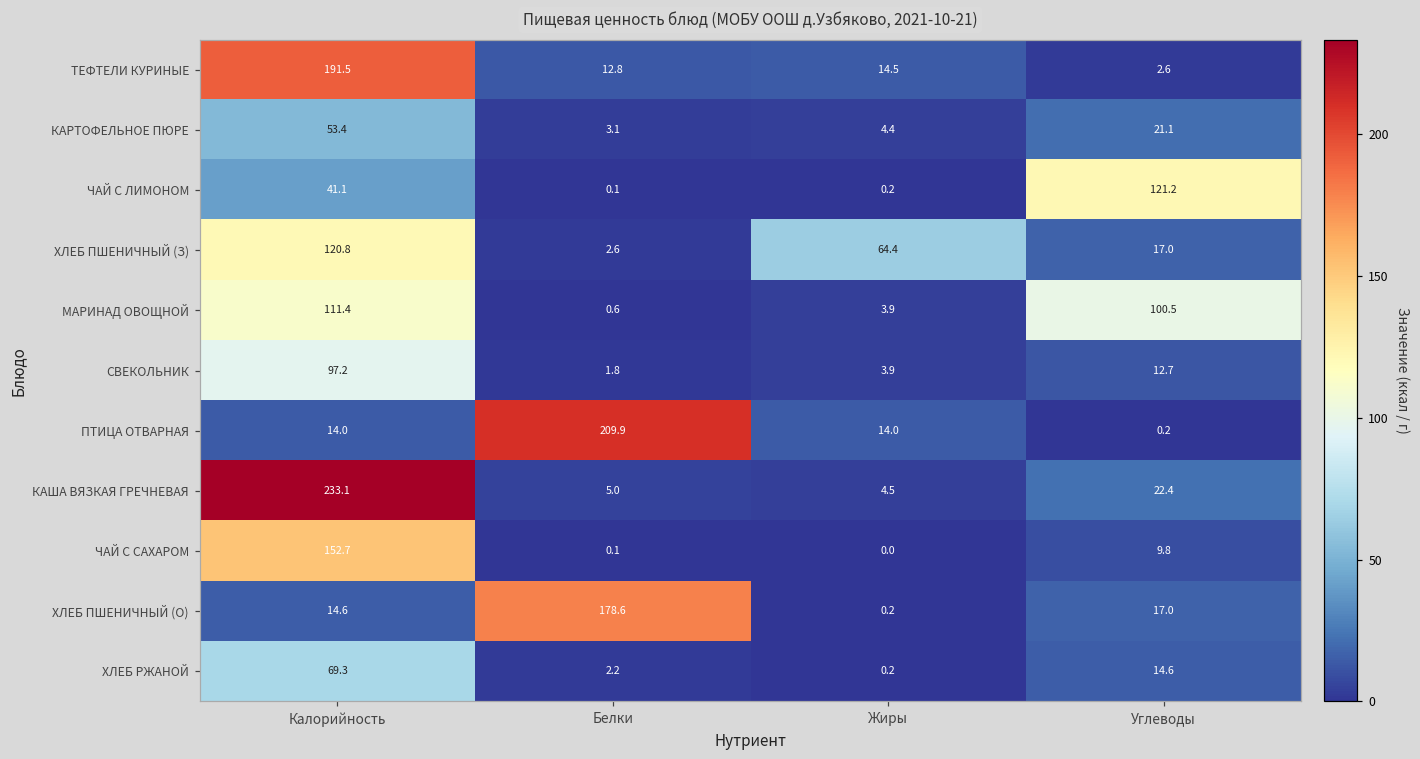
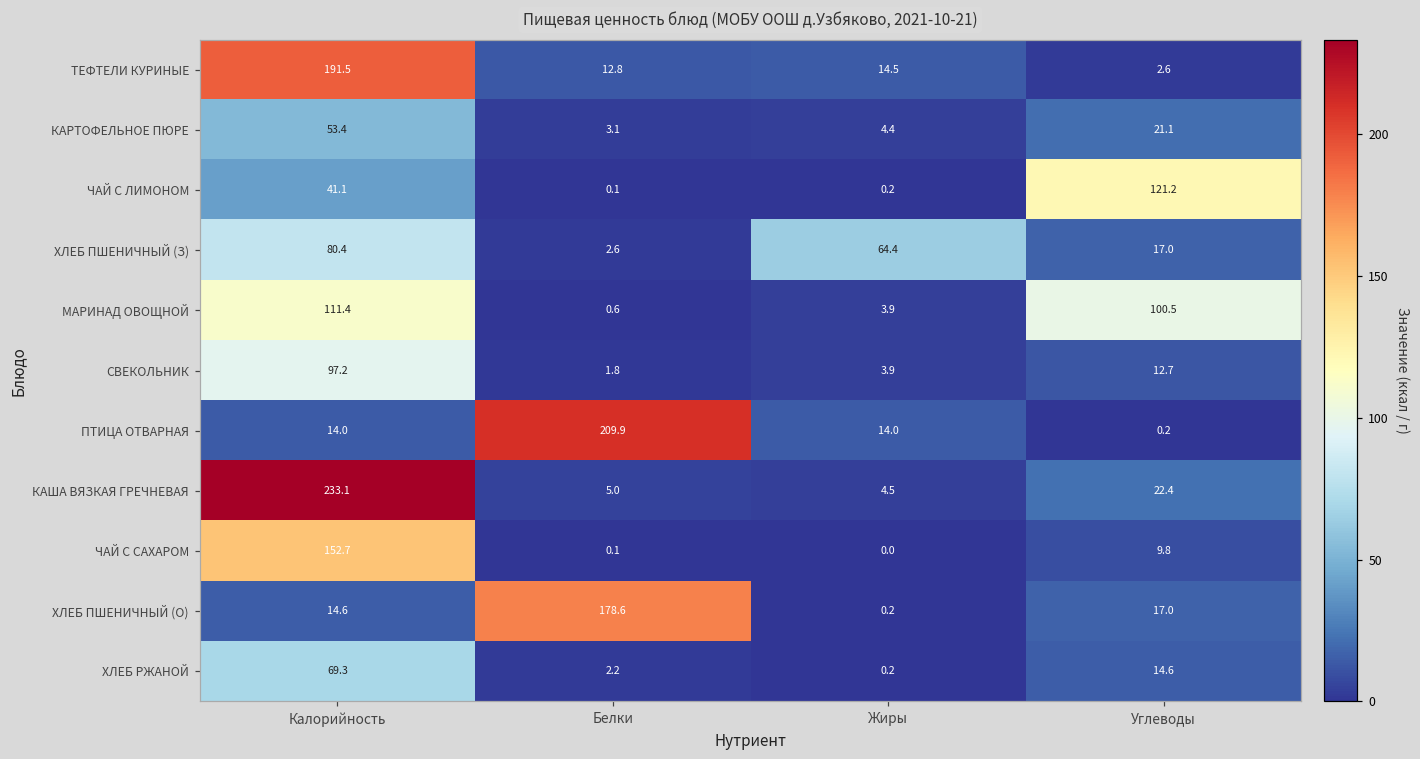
  {
    "ТЕФТЕЛИ КУРИНЫЕ": {
      "Калорийность": 191.5,
      "Белки": 12.8,
      "Жиры": 14.5,
      "Углеводы": 2.6
    },
    "КАРТОФЕЛЬНОЕ ПЮРЕ": {
      "Калорийность": 53.4,
      "Белки": 3.1,
      "Жиры": 4.4,
      "Углеводы": 21.1
    },
    "ЧАЙ С ЛИМОНОМ": {
      "Калорийность": 41.1,
      "Белки": 0.1,
      "Жиры": 0.2,
      "Углеводы": 121.2
    },
    "ХЛЕБ ПШЕНИЧНЫЙ (З)": {
-     "Калорийность": 120.8,
+     "Калорийность": 80.4,
      "Белки": 2.6,
      "Жиры": 64.4,
      "Углеводы": 17.0
    },
    "МАРИНАД ОВОЩНОЙ": {
      "Калорийность": 111.4,
      "Белки": 0.6,
      "Жиры": 3.9,
      "Углеводы": 100.5
    },
    "СВЕКОЛЬНИК": {
      "Калорийность": 97.2,
      "Белки": 1.8,
      "Жиры": 3.9,
      "Углеводы": 12.7
    },
    "ПТИЦА ОТВАРНАЯ": {
      "Калорийность": 14.0,
      "Белки": 209.9,
      "Жиры": 14.0,
      "Углеводы": 0.2
    },
    "КАША ВЯЗКАЯ ГРЕЧНЕВАЯ": {
      "Калорийность": 233.1,
      "Белки": 5.0,
      "Жиры": 4.5,
      "Углеводы": 22.4
    },
    "ЧАЙ С САХАРОМ": {
      "Калорийность": 152.7,
      "Белки": 0.1,
      "Жиры": 0.0,
      "Углеводы": 9.8
    },
    "ХЛЕБ ПШЕНИЧНЫЙ (О)": {
      "Калорийность": 14.6,
      "Белки": 178.6,
      "Жиры": 0.2,
      "Углеводы": 17.0
    },
    "ХЛЕБ РЖАНОЙ": {
      "Калорийность": 69.3,
      "Белки": 2.2,
      "Жиры": 0.2,
      "Углеводы": 14.6
    }
  }
